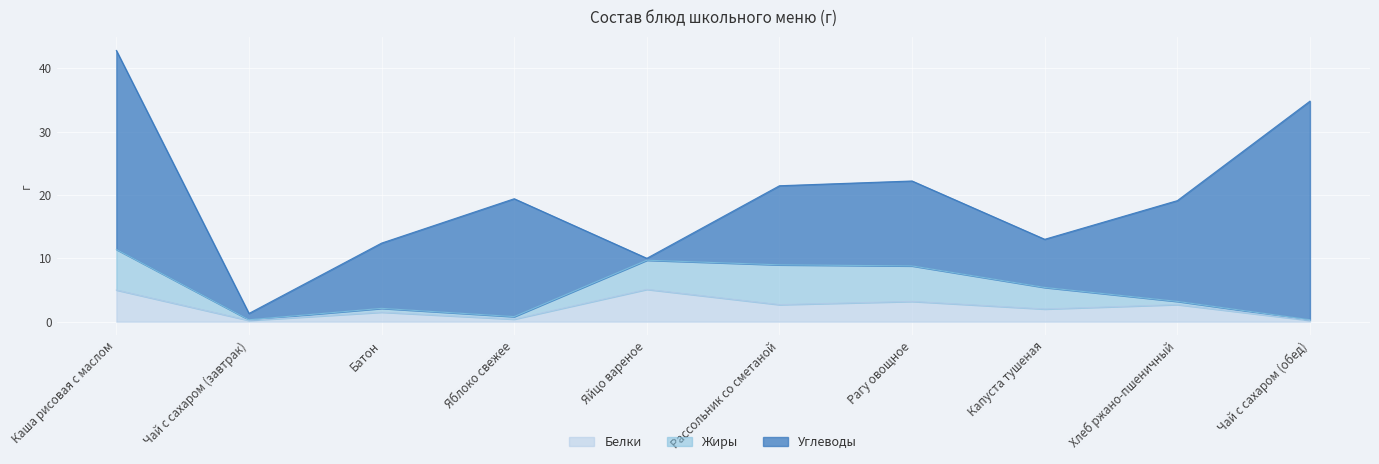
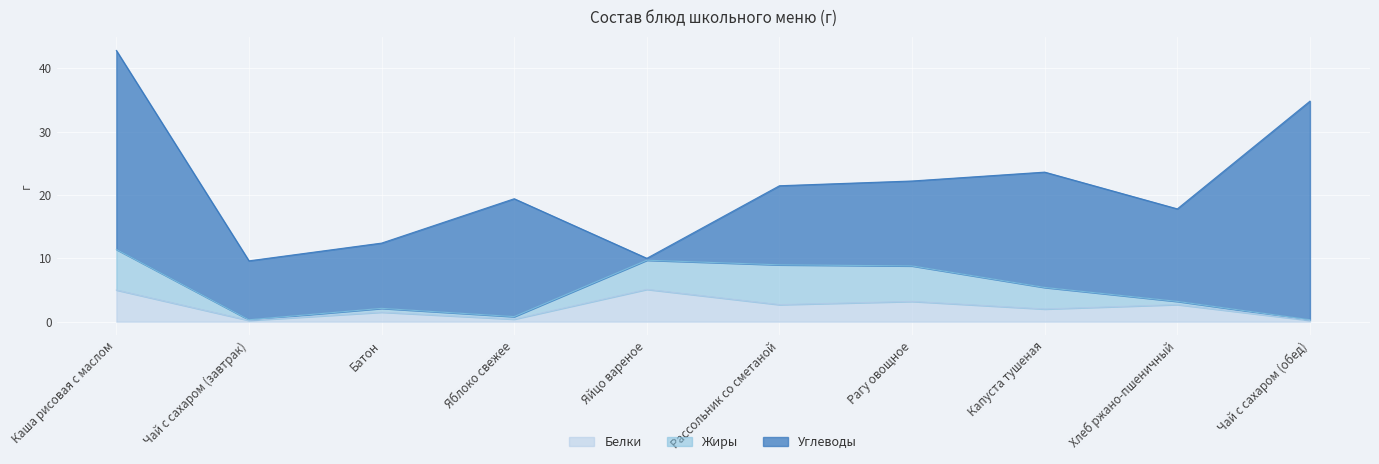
  {
    "Углеводы": {
      "Каша рисовая с маслом": 31,
-     "Чай с сахаром (завтрак)": 1,
+     "Чай с сахаром (завтрак)": 9,
      "Батон": 10,
      "Яблоко свежее": 19,
      "Рассольник со сметаной": 12,
      "Рагу овощное": 13,
-     "Капуста тушеная": 8,
-     "Хлеб ржано-пшеничный": 16,
+     "Капуста тушеная": 18,
+     "Хлеб ржано-пшеничный": 15,
      "Чай с сахаром (обед)": 35
    }
  }
